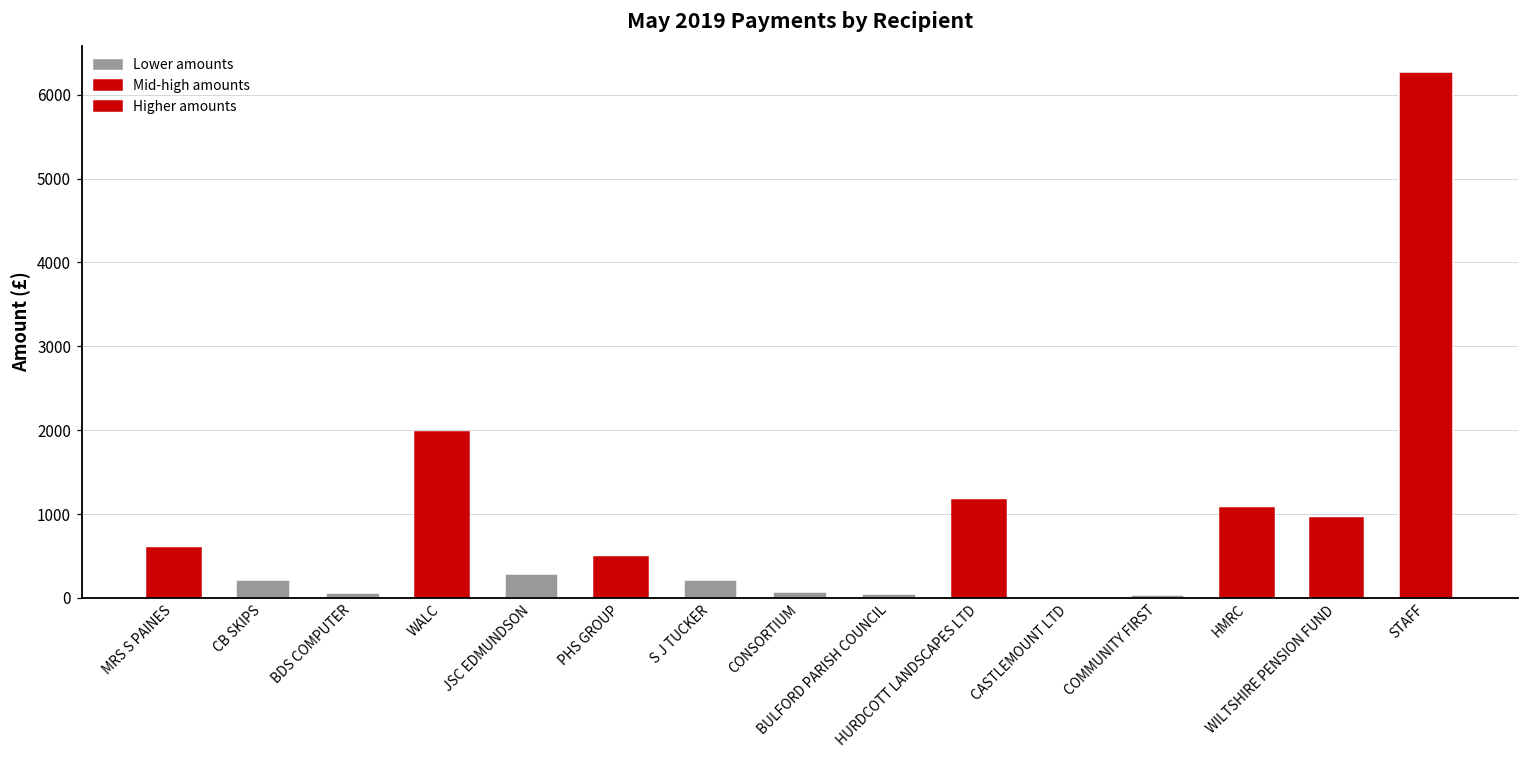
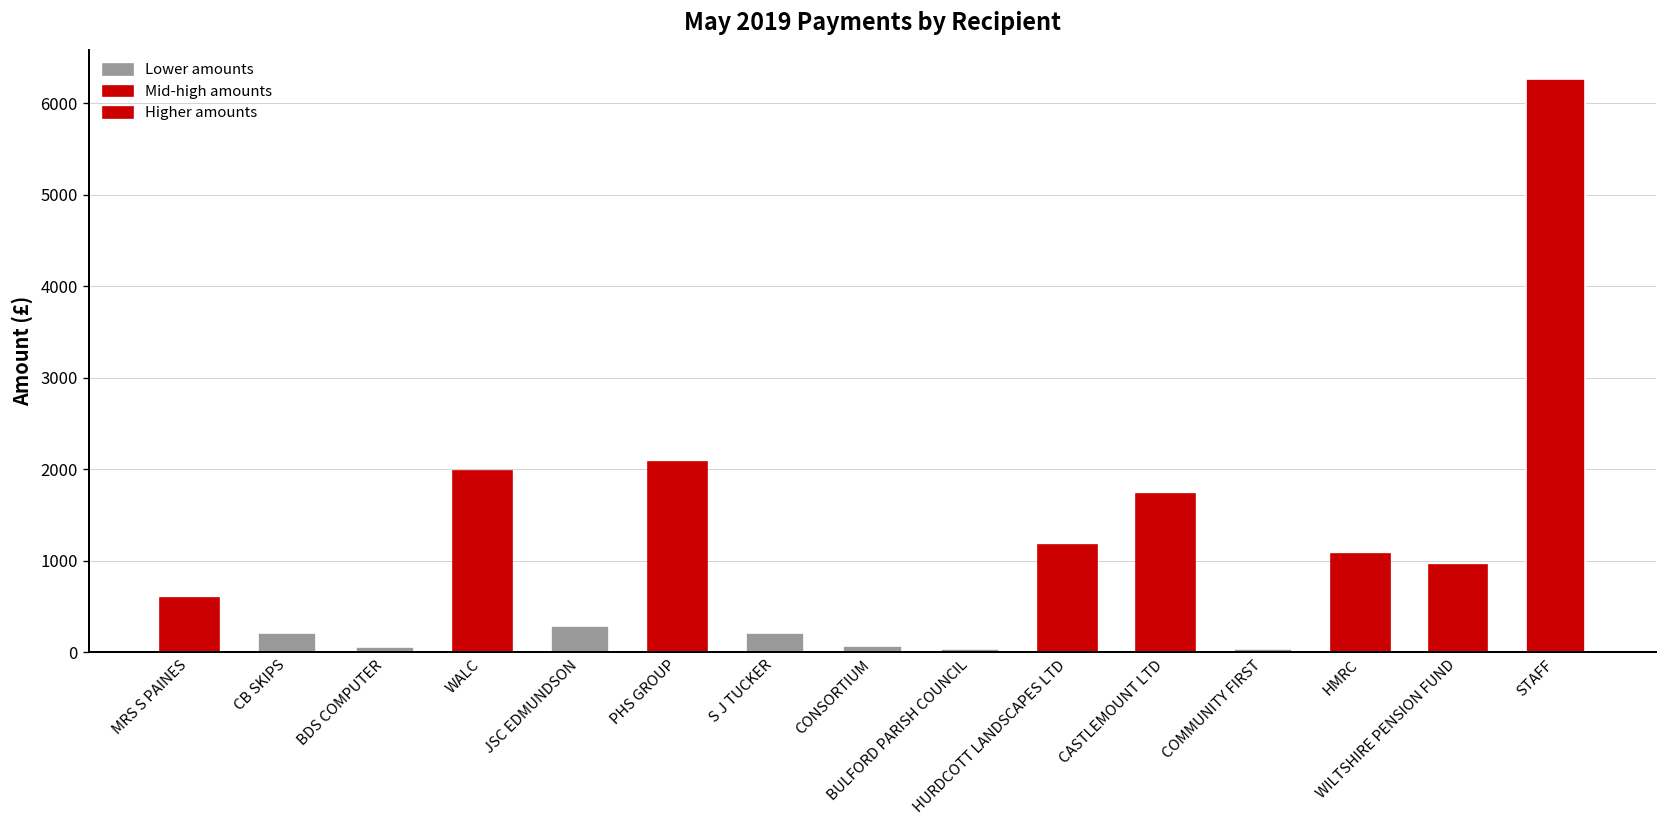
  {
    "MRS S PAINES": 600,
    "CB SKIPS": 200,
    "BDS COMPUTER": 100,
    "WALC": 2000,
    "JSC EDMUNDSON": 300,
-   "PHS GROUP": 500,
+   "PHS GROUP": 2100,
    "S J TUCKER": 200,
    "CONSORTIUM": 100,
    "BULFORD PARISH COUNCIL": 0,
    "HURDCOTT LANDSCAPES LTD": 1200,
-   "CASTLEMOUNT LTD": 0,
+   "CASTLEMOUNT LTD": 1700,
    "COMMUNITY FIRST": 0,
    "HMRC": 1100,
    "WILTSHIRE PENSION FUND": 1000,
    "STAFF": 6300
  }
